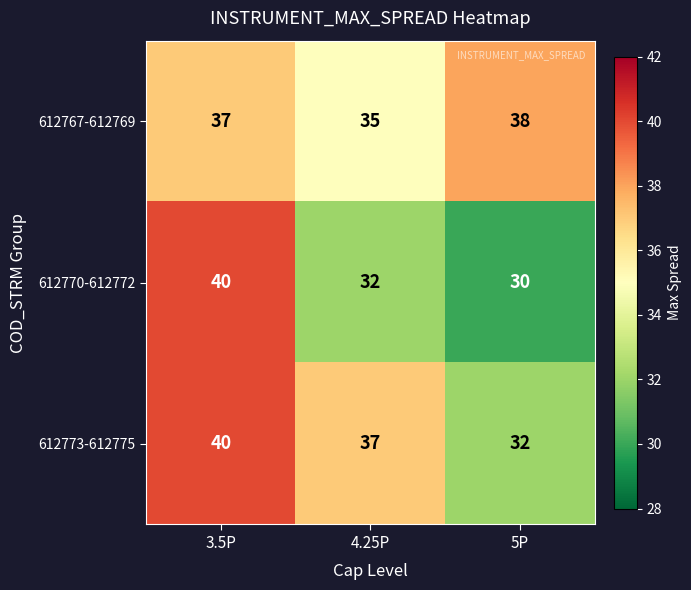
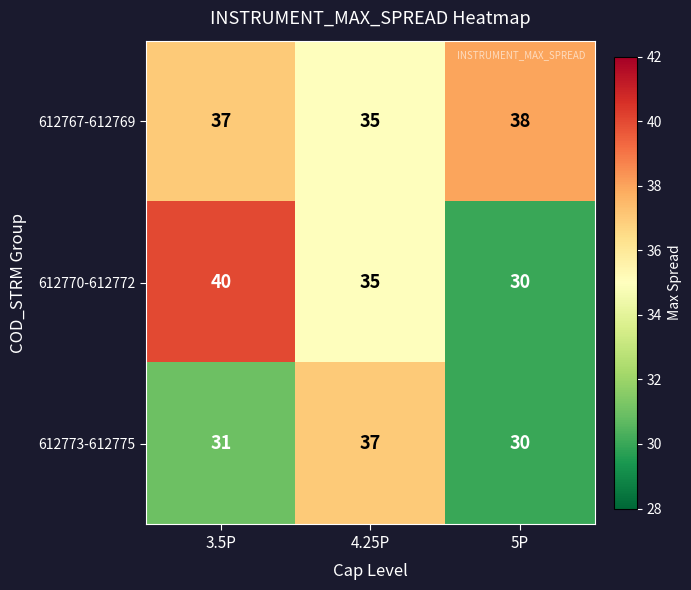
  {
    "612767-612769": {
      "3.5P": 37,
      "4.25P": 35
    },
    "612770-612772": {
      "3.5P": 40,
-     "4.25P": 32,
+     "4.25P": 35,
      "5P": 30
    },
    "612773-612775": {
-     "3.5P": 40,
+     "3.5P": 31,
      "4.25P": 37,
-     "5P": 32
+     "5P": 30
    }
  }
